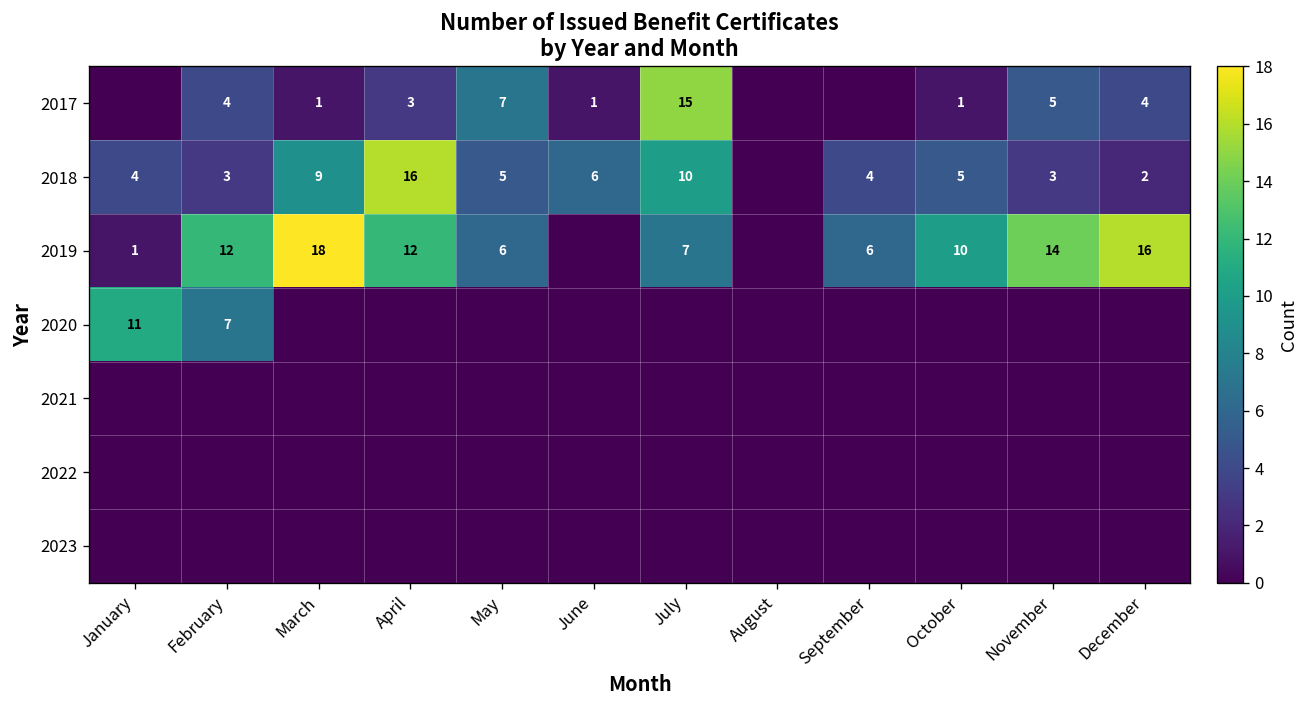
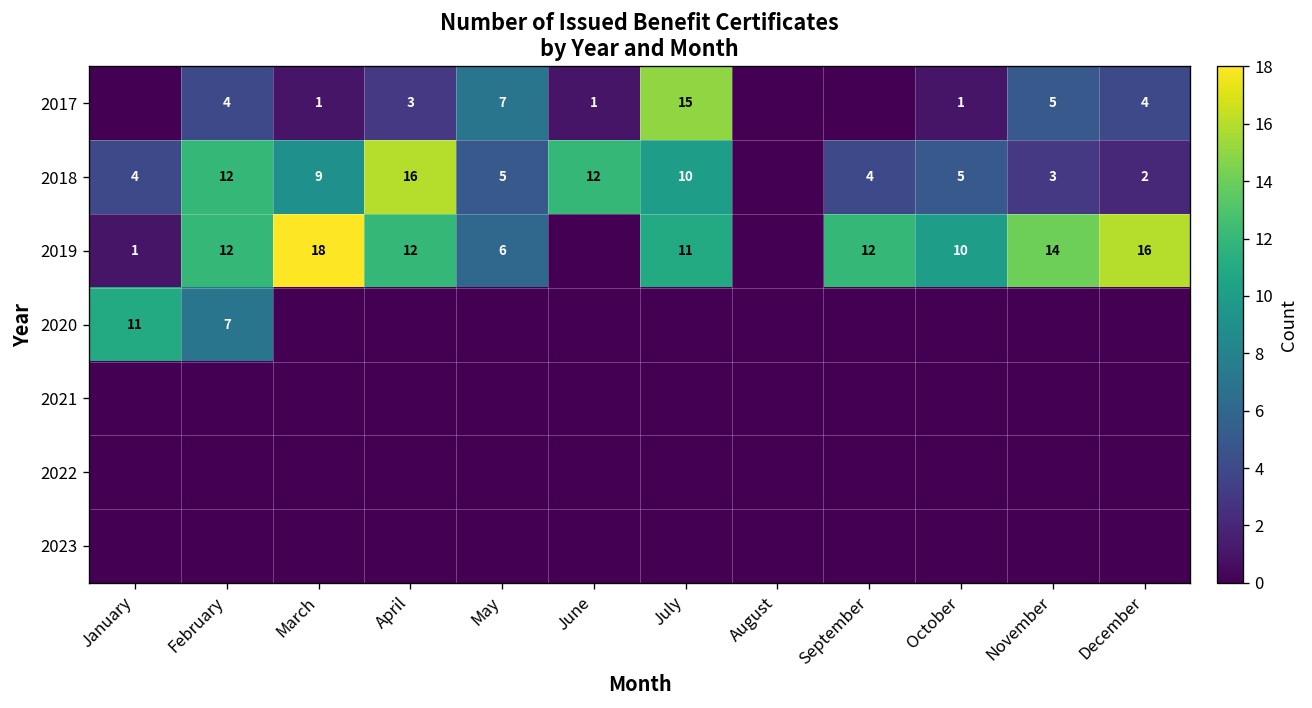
  {
    "2017": {
      "February": 4,
      "March": 1,
      "April": 3,
      "May": 7,
      "June": 1,
      "July": 15,
      "October": 1,
      "November": 5,
      "December": 4
    },
    "2018": {
      "January": 4,
-     "February": 3,
+     "February": 12,
      "March": 9,
      "April": 16,
      "May": 5,
-     "June": 6,
+     "June": 12,
      "July": 10,
      "September": 4,
      "October": 5,
      "November": 3,
      "December": 2
    },
    "2019": {
      "January": 1,
      "February": 12,
      "March": 18,
      "April": 12,
      "May": 6,
-     "July": 7,
-     "September": 6,
+     "July": 11,
+     "September": 12,
      "October": 10,
      "November": 14,
      "December": 16
    },
    "2020": {
      "January": 11,
      "February": 7
    }
  }
